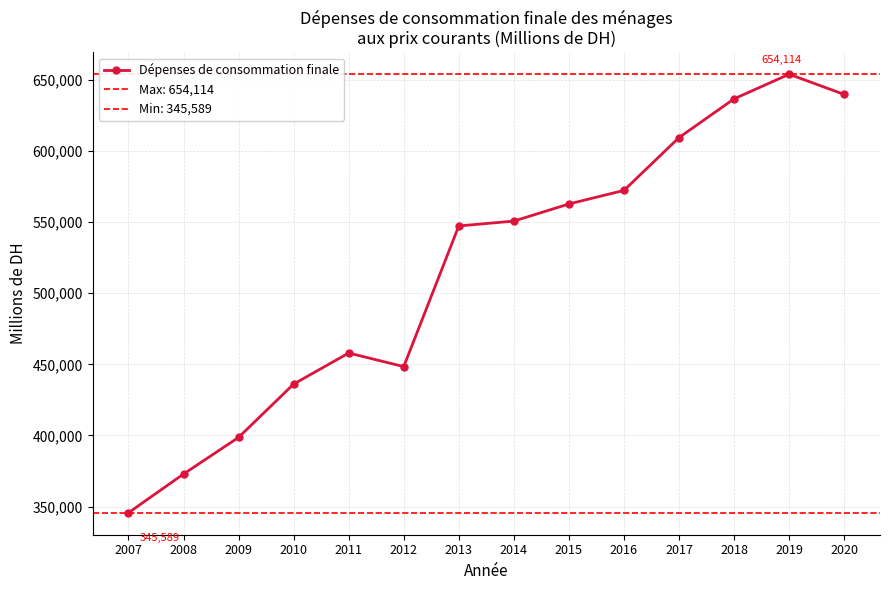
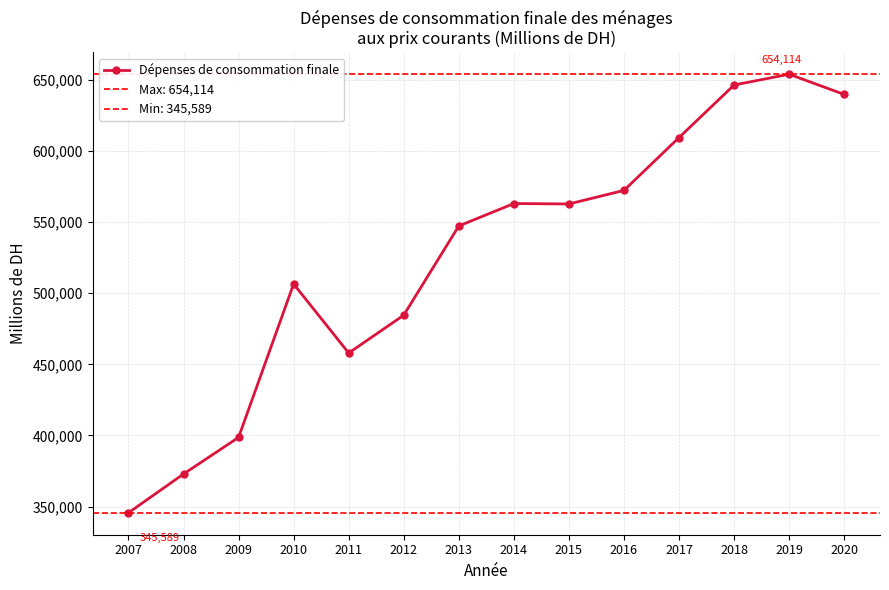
  {
    "2008": "373,000",
    "2009": "399,000",
-   "2010": "436,000",
+   "2010": "507,000",
    "2011": "458,000",
-   "2012": "448,000",
+   "2012": "485,000",
    "2013": "547,000",
-   "2014": "551,000",
+   "2014": "563,000",
    "2015": "563,000",
    "2016": "572,000",
    "2017": "610,000",
-   "2018": "637,000",
+   "2018": "647,000",
    "2020": "640,000"
  }
